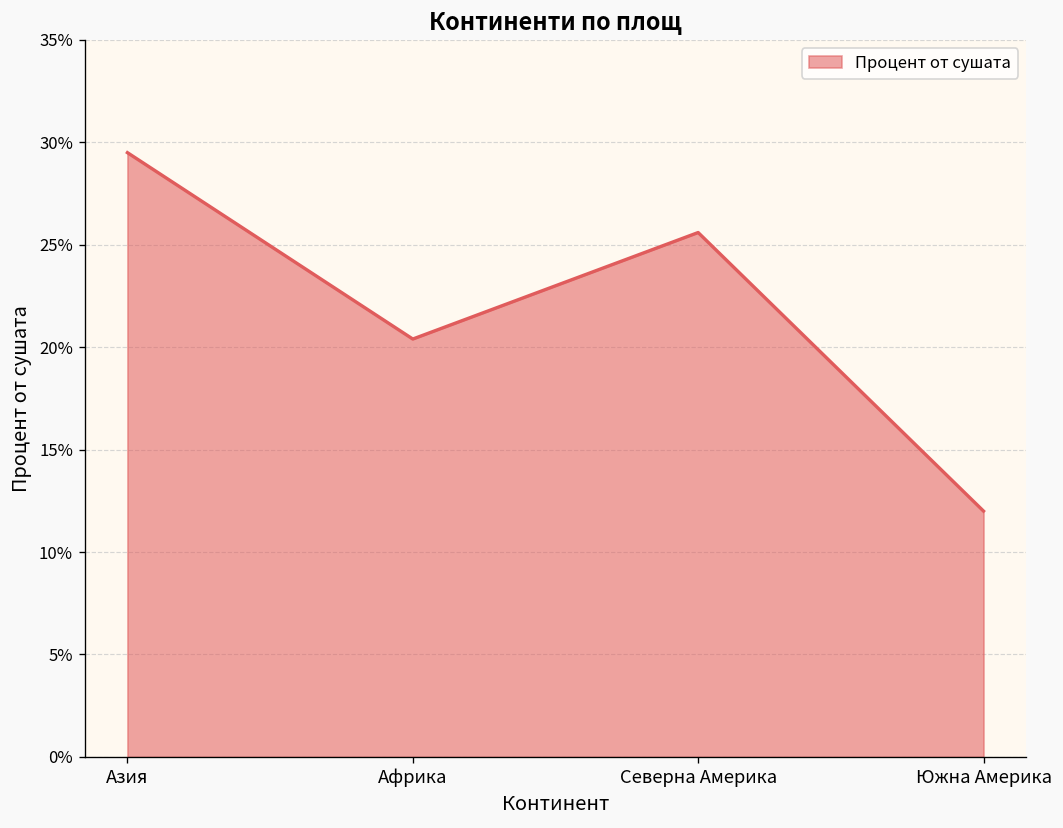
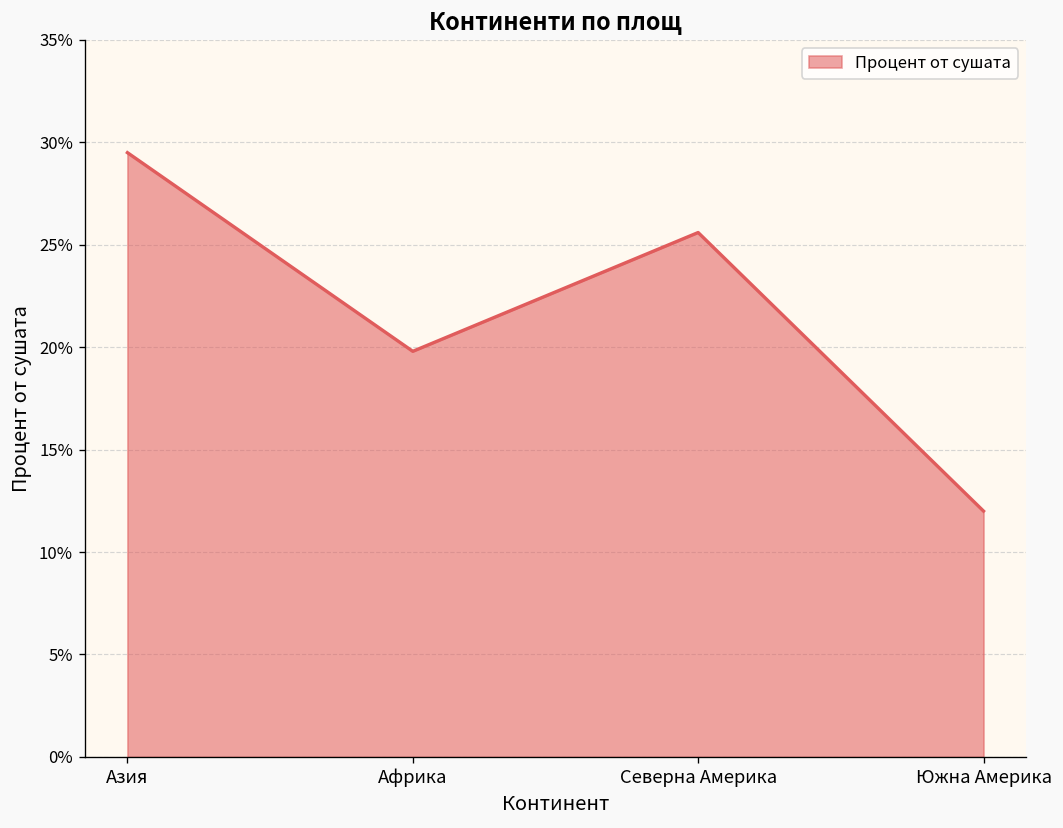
  {
    "Азия": "29.5%",
-   "Африка": "20.4%",
+   "Африка": "19.8%",
    "Северна Америка": "25.6%",
    "Южна Америка": "12.0%"
  }
